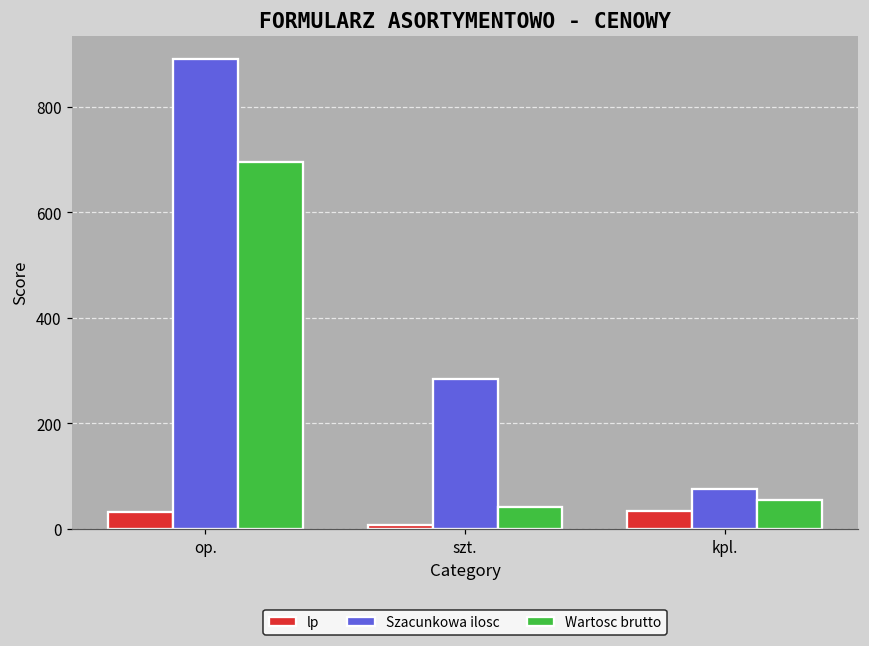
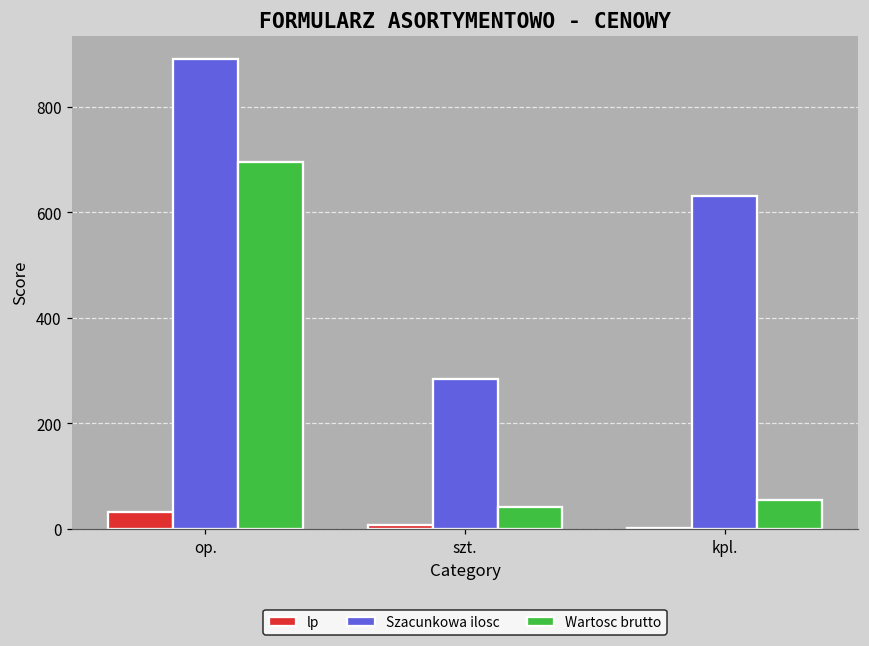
  {
    "lp": {
      "op.": 30,
      "szt.": 10,
-     "kpl.": 30
+     "kpl.": 0
    },
    "Szacunkowa ilosc": {
      "op.": 890,
      "szt.": 280,
-     "kpl.": 80
+     "kpl.": 630
    },
    "Wartosc brutto": {
      "op.": 700,
      "szt.": 40,
      "kpl.": 60
    }
  }
